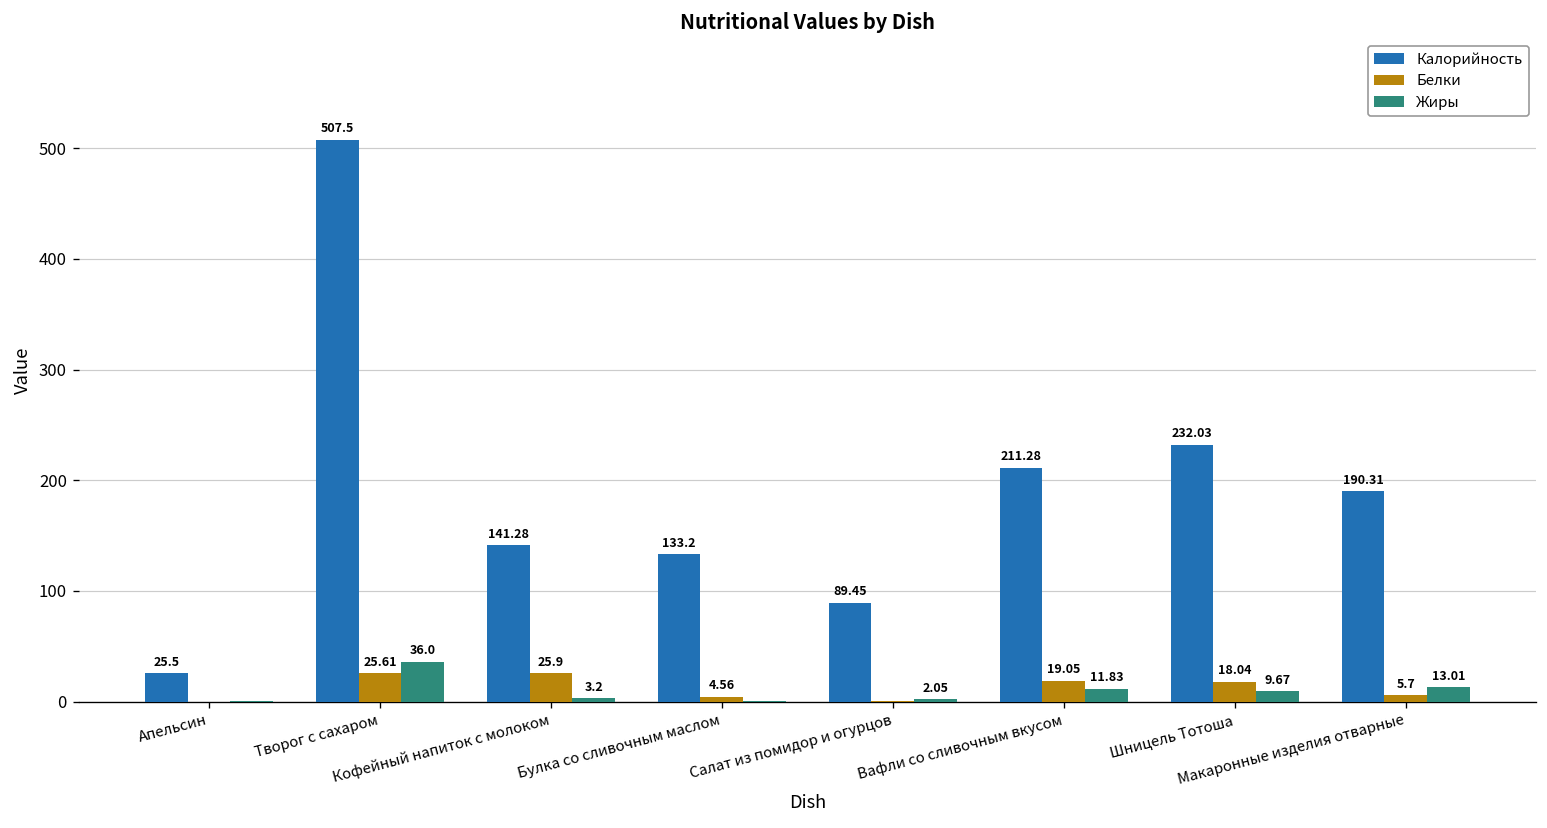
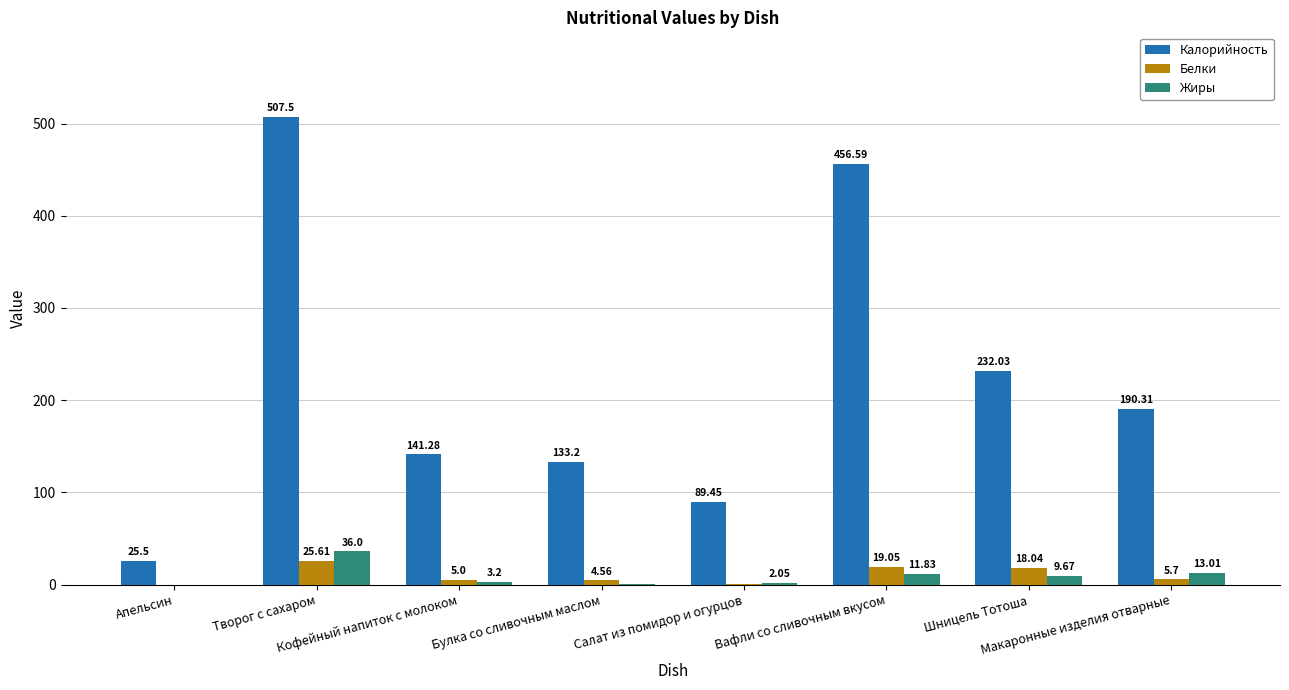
  {
    "Калорийность": {
      "Апельсин": 25.5,
      "Творог с сахаром": 507.5,
      "Кофейный напиток с молоком": 141.28,
      "Булка со сливочным маслом": 133.2,
      "Салат из помидор и огурцов": 89.45,
-     "Вафли со сливочным вкусом": 211.28,
+     "Вафли со сливочным вкусом": 456.59,
      "Шницель Тотоша": 232.03,
      "Макаронные изделия отварные": 190.31
    },
    "Белки": {
      "Творог с сахаром": 25.61,
-     "Кофейный напиток с молоком": 25.9,
+     "Кофейный напиток с молоком": 5.0,
      "Булка со сливочным маслом": 4.56,
      "Вафли со сливочным вкусом": 19.05,
      "Шницель Тотоша": 18.04,
      "Макаронные изделия отварные": 5.7
    },
    "Жиры": {
      "Творог с сахаром": 36.0,
      "Кофейный напиток с молоком": 3.2,
      "Салат из помидор и огурцов": 2.05,
      "Вафли со сливочным вкусом": 11.83,
      "Шницель Тотоша": 9.67,
      "Макаронные изделия отварные": 13.01
    }
  }
